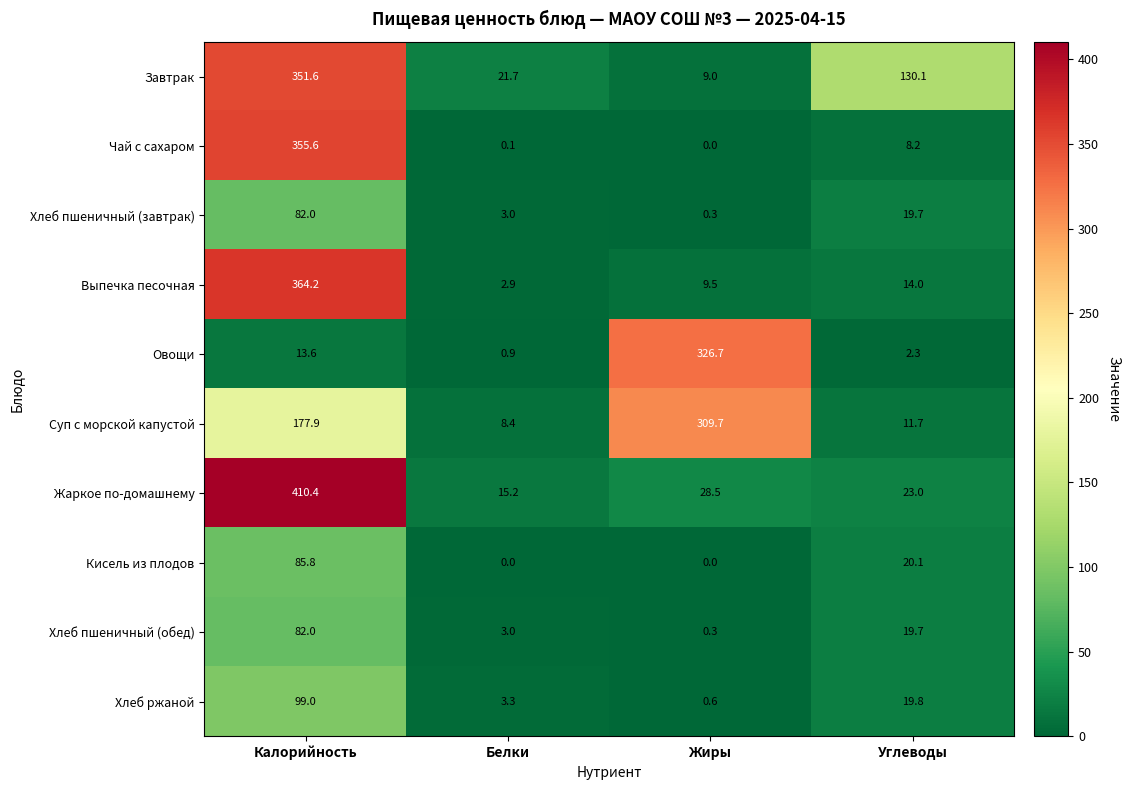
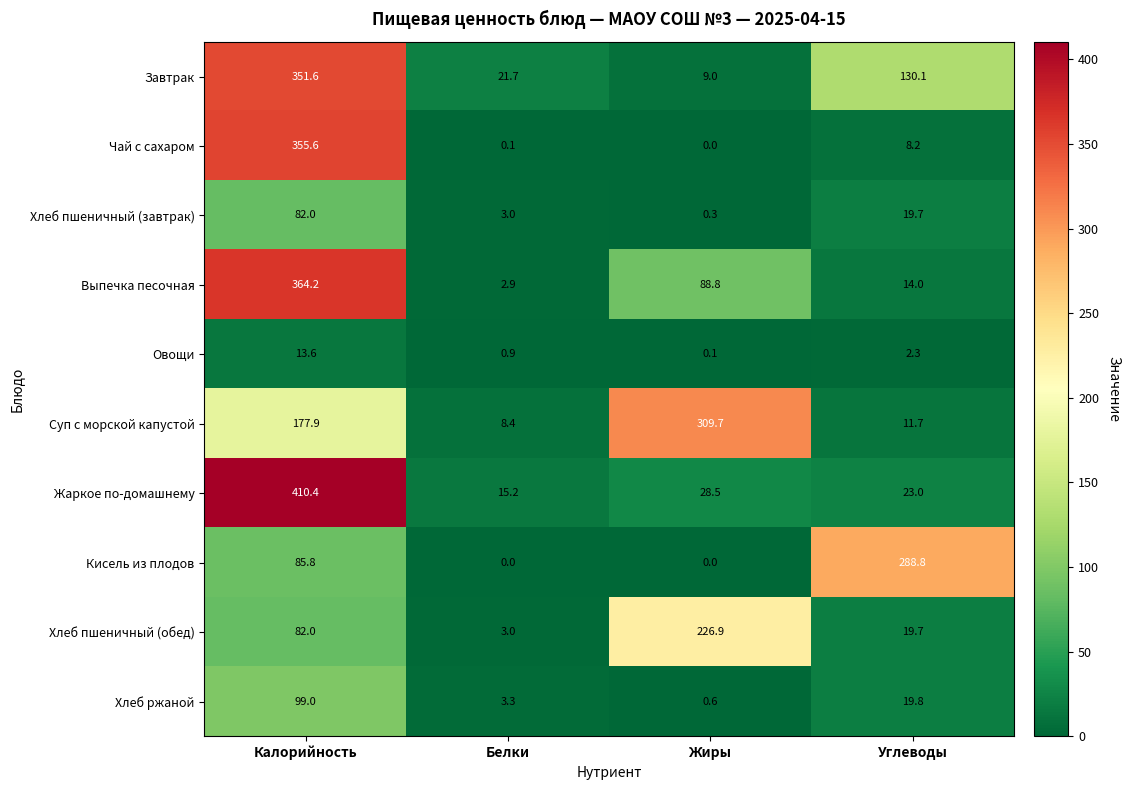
  {
    "Завтрак": {
      "Калорийность": 351.6,
      "Белки": 21.7,
      "Жиры": 9.0,
      "Углеводы": 130.1
    },
    "Чай с сахаром": {
      "Калорийность": 355.6,
      "Белки": 0.1,
      "Жиры": 0.0,
      "Углеводы": 8.2
    },
    "Хлеб пшеничный (завтрак)": {
      "Калорийность": 82.0,
      "Белки": 3.0,
      "Жиры": 0.3,
      "Углеводы": 19.7
    },
    "Выпечка песочная": {
      "Калорийность": 364.2,
      "Белки": 2.9,
-     "Жиры": 9.5,
+     "Жиры": 88.8,
      "Углеводы": 14.0
    },
    "Овощи": {
      "Калорийность": 13.6,
      "Белки": 0.9,
-     "Жиры": 326.7,
+     "Жиры": 0.1,
      "Углеводы": 2.3
    },
    "Суп с морской капустой": {
      "Калорийность": 177.9,
      "Белки": 8.4,
      "Жиры": 309.7,
      "Углеводы": 11.7
    },
    "Жаркое по-домашнему": {
      "Калорийность": 410.4,
      "Белки": 15.2,
      "Жиры": 28.5,
      "Углеводы": 23.0
    },
    "Кисель из плодов": {
      "Калорийность": 85.8,
      "Белки": 0.0,
      "Жиры": 0.0,
-     "Углеводы": 20.1
+     "Углеводы": 288.8
    },
    "Хлеб пшеничный (обед)": {
      "Калорийность": 82.0,
      "Белки": 3.0,
-     "Жиры": 0.3,
+     "Жиры": 226.9,
      "Углеводы": 19.7
    },
    "Хлеб ржаной": {
      "Калорийность": 99.0,
      "Белки": 3.3,
      "Жиры": 0.6,
      "Углеводы": 19.8
    }
  }
